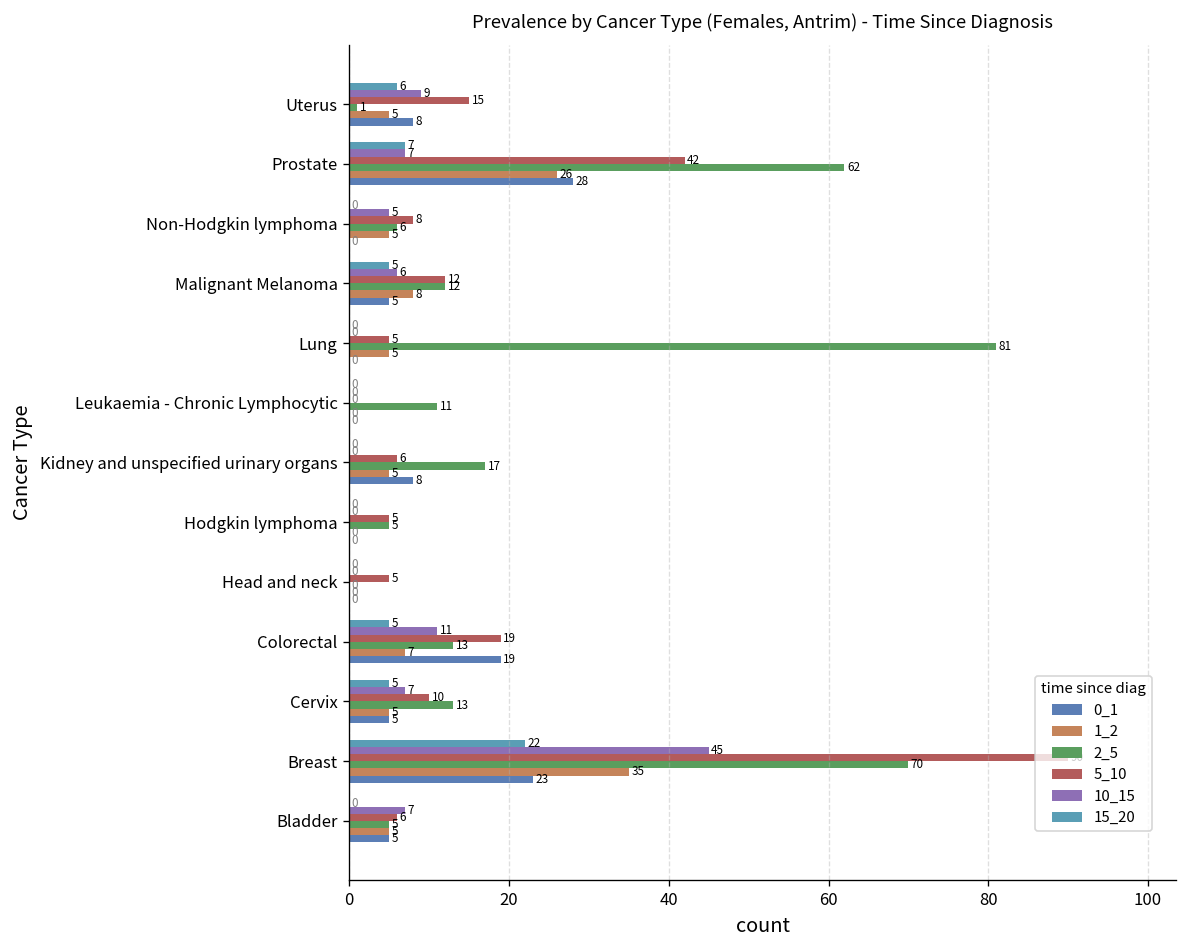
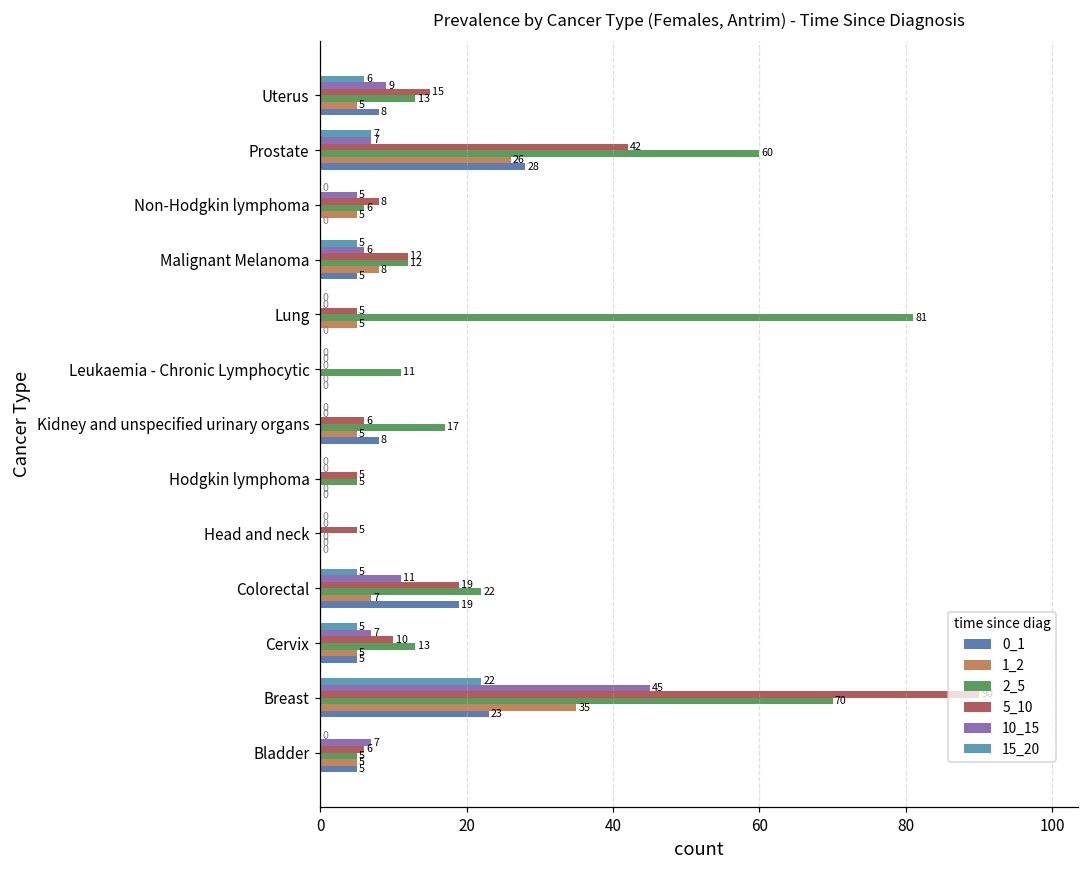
  {
    "2_5": {
-     "Uterus": 1,
-     "Prostate": 62,
+     "Uterus": 13,
+     "Prostate": 60,
      "Non-Hodgkin lymphoma": 6,
      "Lung": 81,
      "Leukaemia - Chronic Lymphocytic": 11,
      "Kidney and unspecified urinary organs": 17,
-     "Colorectal": 13,
+     "Colorectal": 22,
      "Cervix": 13,
      "Breast": 70
    }
  }
